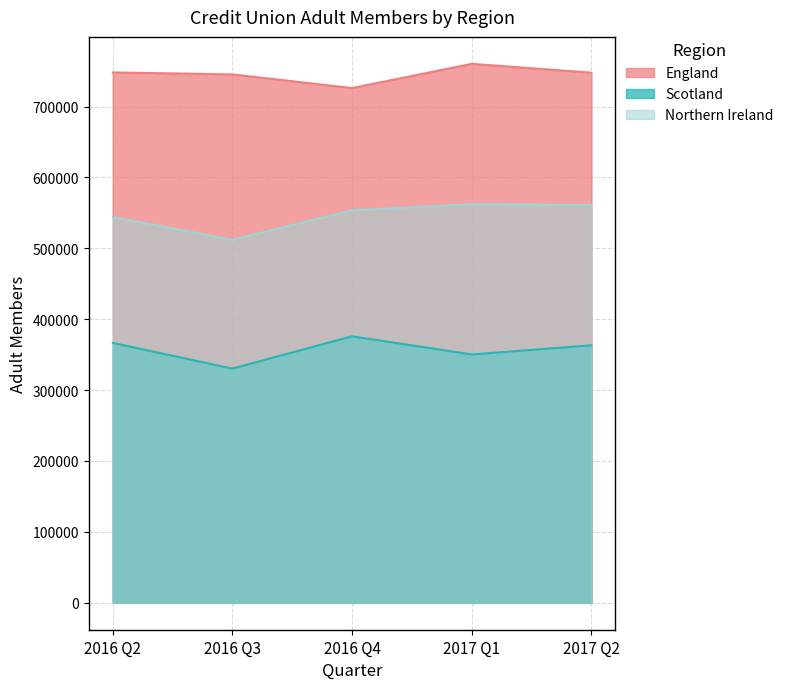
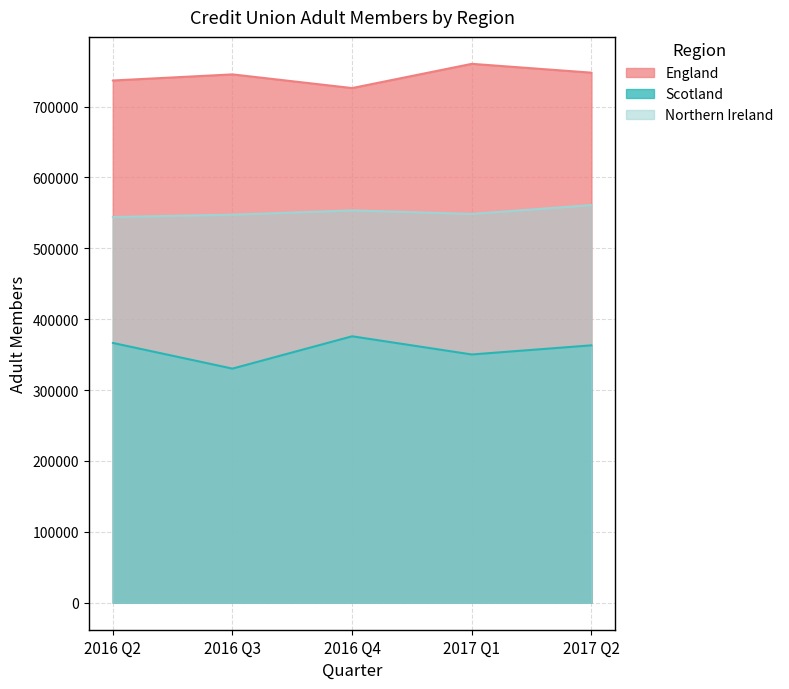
  {
    "England": {
-     "2016 Q2": 750000,
+     "2016 Q2": 740000,
      "2016 Q3": 750000,
      "2016 Q4": 730000,
      "2017 Q1": 760000,
      "2017 Q2": 750000
    },
    "Scotland": {
      "2016 Q2": 370000,
      "2016 Q3": 330000,
      "2016 Q4": 380000,
      "2017 Q1": 350000,
      "2017 Q2": 360000
    },
    "Northern Ireland": {
      "2016 Q2": 540000,
-     "2016 Q3": 510000,
+     "2016 Q3": 550000,
      "2016 Q4": 550000,
-     "2017 Q1": 560000,
+     "2017 Q1": 550000,
      "2017 Q2": 560000
    }
  }
